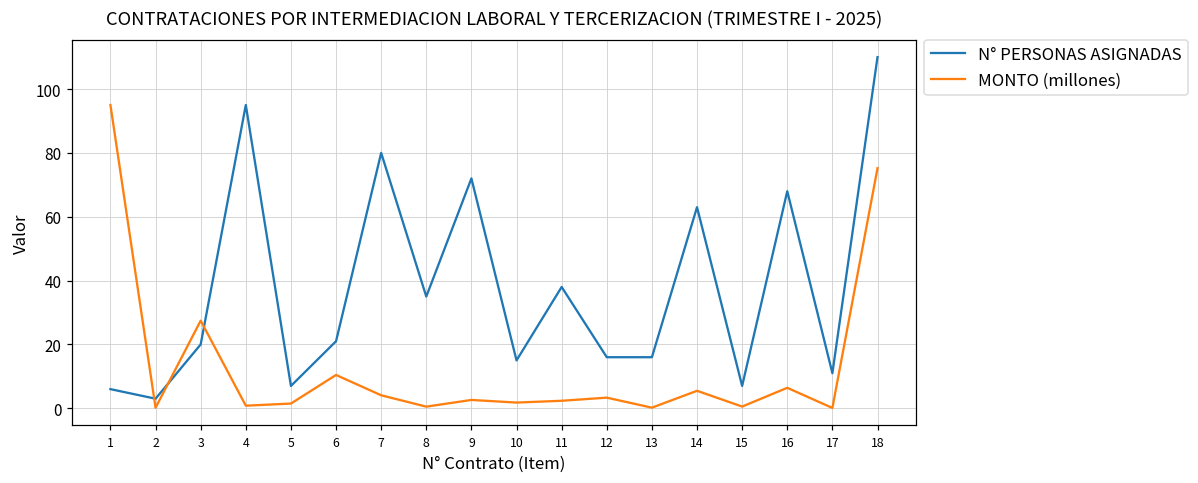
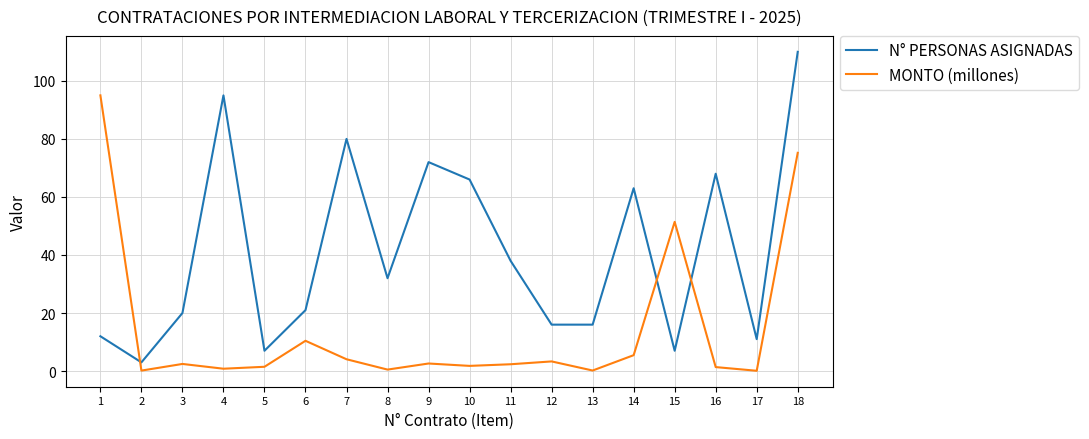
  {
    "N° PERSONAS ASIGNADAS": {
-     "1": 6,
+     "1": 12,
      "2": 3,
      "3": 20,
      "4": 95,
      "5": 7,
      "6": 21,
      "7": 80,
-     "8": 35,
+     "8": 32,
      "9": 72,
-     "10": 15,
+     "10": 66,
      "11": 38,
      "12": 16,
      "13": 16,
      "14": 63,
      "15": 7,
      "16": 68,
      "17": 11,
      "18": 110
    },
    "MONTO (millones)": {
      "1": 95,
      "2": 0,
-     "3": 27,
+     "3": 2,
      "4": 1,
      "5": 1,
      "6": 10,
      "7": 4,
      "8": 1,
      "9": 3,
      "10": 2,
      "11": 2,
      "12": 3,
      "13": 0,
      "14": 5,
-     "15": 1,
-     "16": 6,
+     "15": 51,
+     "16": 1,
      "17": 0,
      "18": 75
    }
  }
